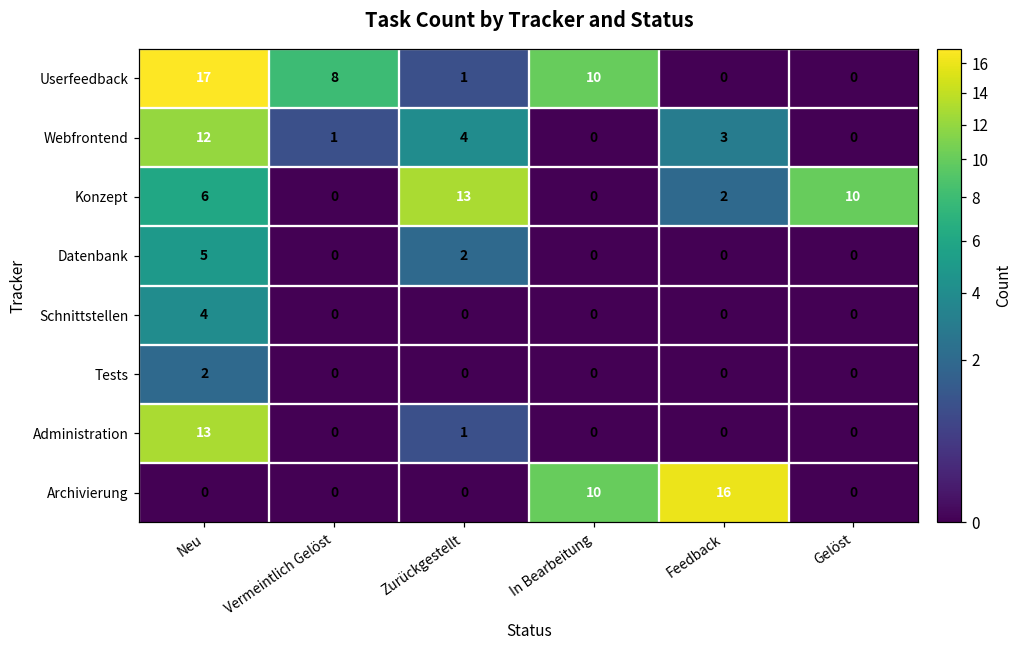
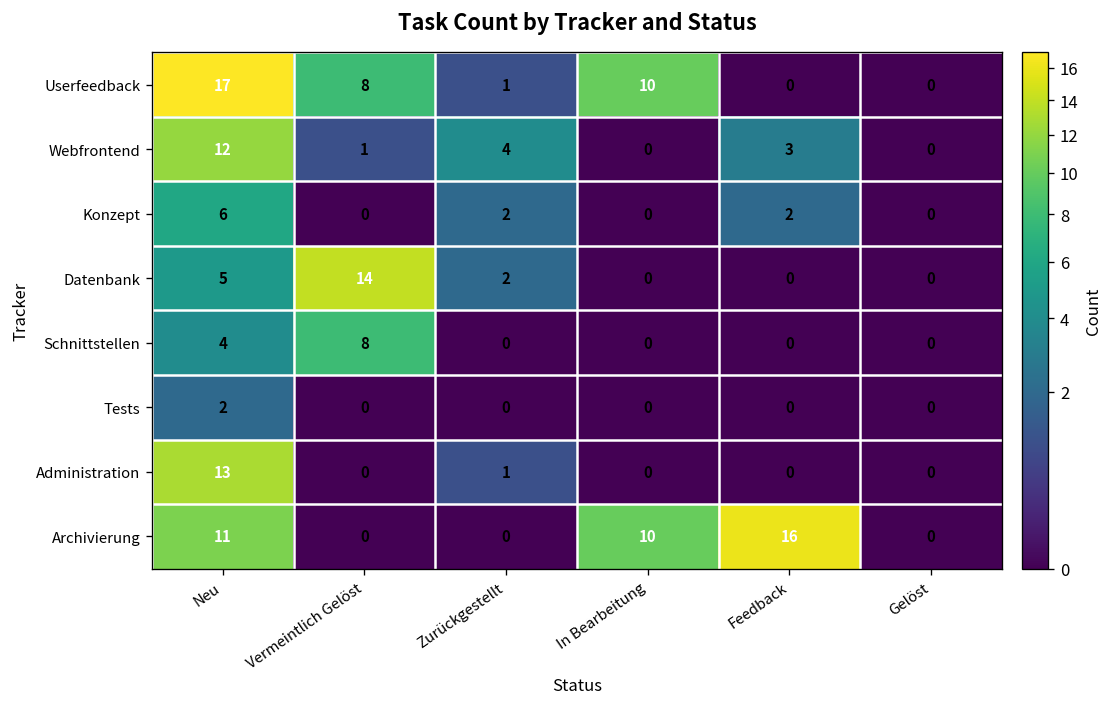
  {
    "Userfeedback": {
      "Neu": 17,
      "Vermeintlich Gelöst": 8,
      "Zurückgestellt": 1,
      "In Bearbeitung": 10,
      "Feedback": 0,
      "Gelöst": 0
    },
    "Webfrontend": {
      "Neu": 12,
      "Vermeintlich Gelöst": 1,
      "Zurückgestellt": 4,
      "In Bearbeitung": 0,
      "Feedback": 3,
      "Gelöst": 0
    },
    "Konzept": {
      "Neu": 6,
      "Vermeintlich Gelöst": 0,
-     "Zurückgestellt": 13,
+     "Zurückgestellt": 2,
      "In Bearbeitung": 0,
      "Feedback": 2,
-     "Gelöst": 10
+     "Gelöst": 0
    },
    "Datenbank": {
      "Neu": 5,
-     "Vermeintlich Gelöst": 0,
+     "Vermeintlich Gelöst": 14,
      "Zurückgestellt": 2,
      "In Bearbeitung": 0,
      "Feedback": 0,
      "Gelöst": 0
    },
    "Schnittstellen": {
      "Neu": 4,
-     "Vermeintlich Gelöst": 0,
+     "Vermeintlich Gelöst": 8,
      "Zurückgestellt": 0,
      "In Bearbeitung": 0,
      "Feedback": 0,
      "Gelöst": 0
    },
    "Tests": {
      "Neu": 2,
      "Vermeintlich Gelöst": 0,
      "Zurückgestellt": 0,
      "In Bearbeitung": 0,
      "Feedback": 0,
      "Gelöst": 0
    },
    "Administration": {
      "Neu": 13,
      "Vermeintlich Gelöst": 0,
      "Zurückgestellt": 1,
      "In Bearbeitung": 0,
      "Feedback": 0,
      "Gelöst": 0
    },
    "Archivierung": {
-     "Neu": 0,
+     "Neu": 11,
      "Vermeintlich Gelöst": 0,
      "Zurückgestellt": 0,
      "In Bearbeitung": 10,
      "Feedback": 16,
      "Gelöst": 0
    }
  }
